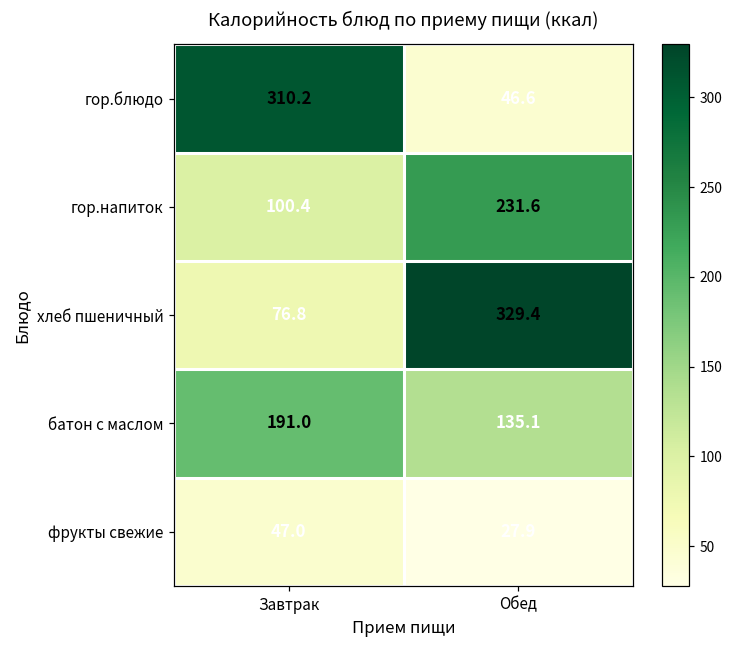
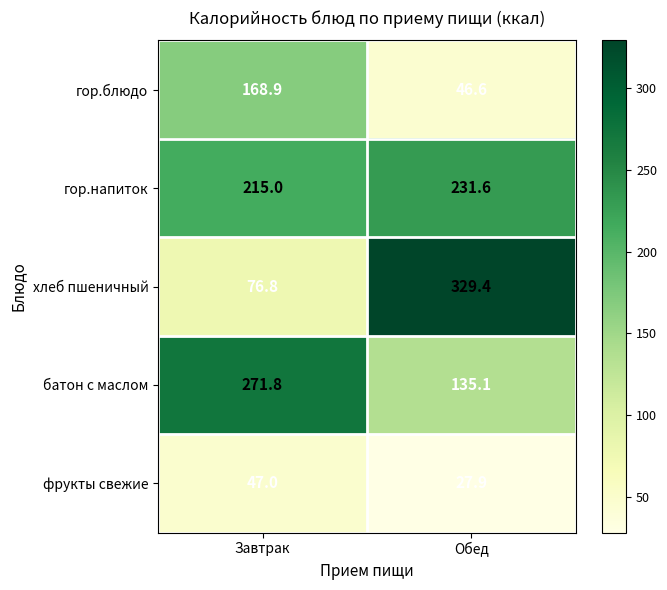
  {
    "гор.блюдо": {
-     "Завтрак": 310.2
+     "Завтрак": 168.9
    },
    "гор.напиток": {
-     "Завтрак": 100.4,
+     "Завтрак": 215.0,
      "Обед": 231.6
    },
    "хлеб пшеничный": {
      "Завтрак": 76.8,
      "Обед": 329.4
    },
    "батон с маслом": {
-     "Завтрак": 191.0,
+     "Завтрак": 271.8,
      "Обед": 135.1
    },
    "фрукты свежие": {
      "Завтрак": 47.0
    }
  }
